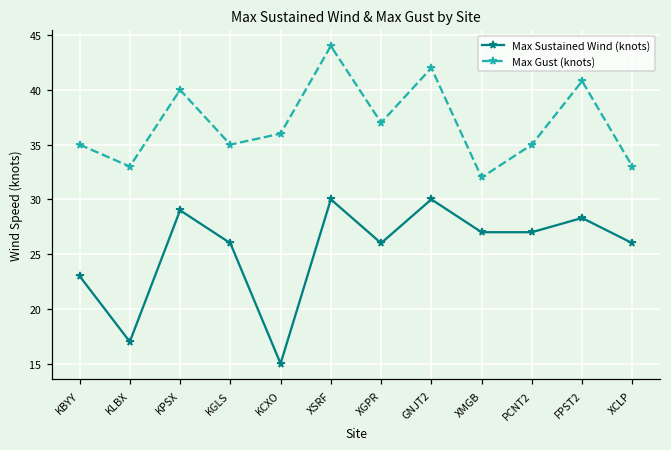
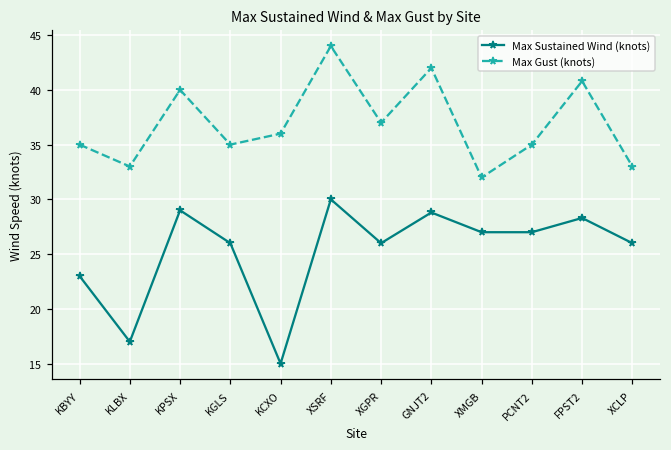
  {
    "Max Sustained Wind (knots)": {
      "KBYY": 23,
      "KLBX": 17,
      "KPSX": 29,
      "KGLS": 26,
      "KCXO": 15,
      "XSRF": 30,
      "XGPR": 26,
-     "GNJT2": 30,
+     "GNJT2": 29,
      "XMGB": 27,
      "PCNT2": 27,
      "FPST2": 28,
      "XCLP": 26
    },
    "Max Gust (knots)": {
      "KBYY": 35,
      "KLBX": 33,
      "KPSX": 40,
      "KGLS": 35,
      "KCXO": 36,
      "XSRF": 44,
      "XGPR": 37,
      "GNJT2": 42,
      "XMGB": 32,
      "PCNT2": 35,
      "FPST2": 41,
      "XCLP": 33
    }
  }
